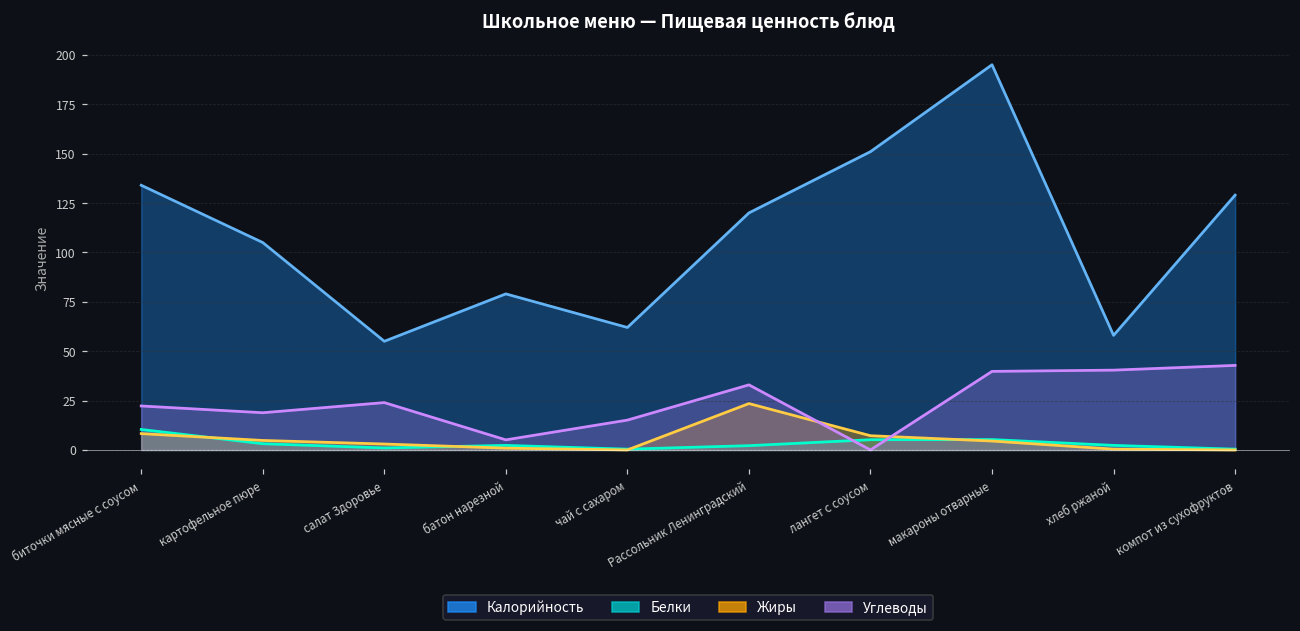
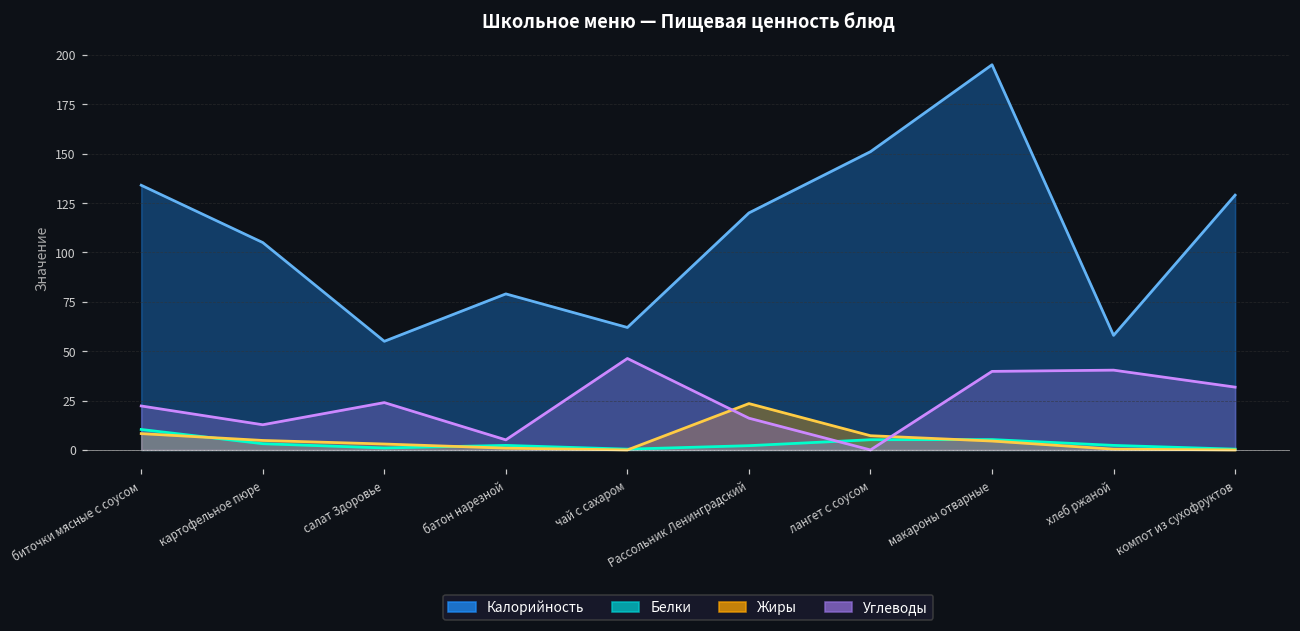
  {
    "Жиры": {
      "биточки мясные с соусом": 8,
      "картофельное пюре": 5,
      "салат Здоровье": 3,
      "Рассольник Ленинградский": 23,
      "лангет с соусом": 7,
      "хлеб ржаной": 0
    },
    "Углеводы": {
      "биточки мясные с соусом": 22,
-     "картофельное пюре": 19,
+     "картофельное пюре": 13,
      "салат Здоровье": 24,
      "батон нарезной": 5,
-     "чай с сахаром": 15,
-     "Рассольник Ленинградский": 33,
+     "чай с сахаром": 46,
+     "Рассольник Ленинградский": 16,
      "лангет с соусом": 0,
      "макароны отварные": 40,
      "хлеб ржаной": 40,
-     "компот из сухофруктов": 43
+     "компот из сухофруктов": 32
    }
  }
